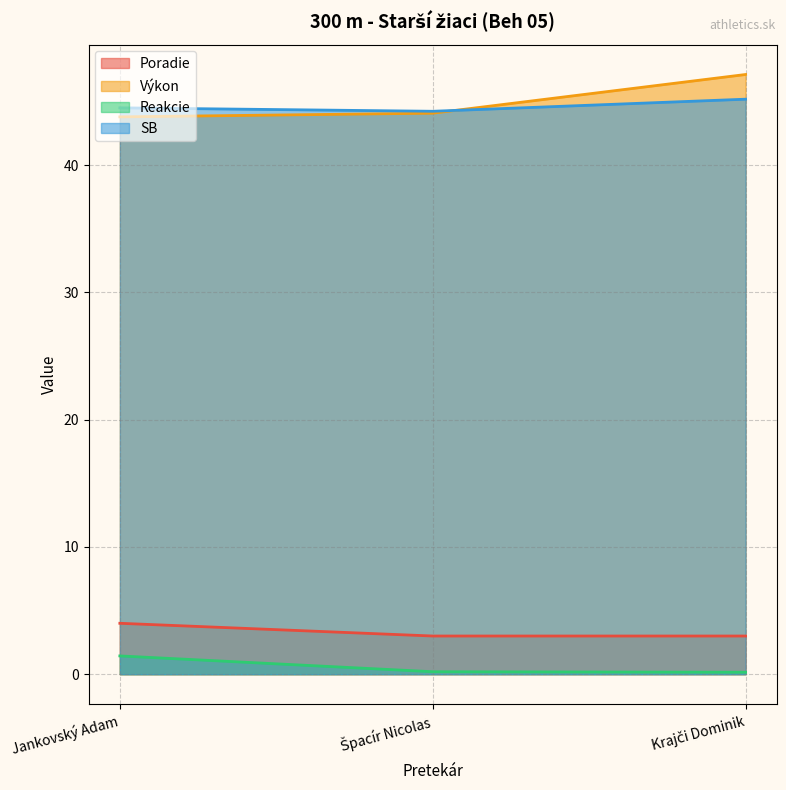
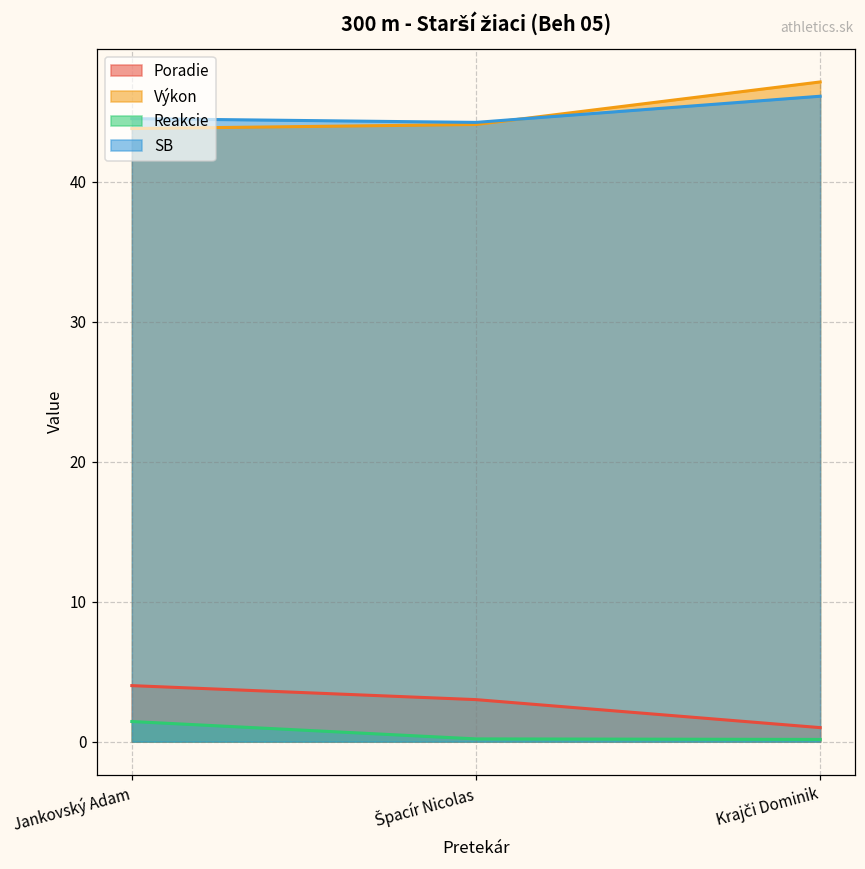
  {
    "Poradie": {
      "Jankovský Adam": 4,
      "Špacír Nicolas": 3,
-     "Krajči Dominik": 3
+     "Krajči Dominik": 1
    },
    "Výkon": {
      "Krajči Dominik": 47.1
    },
    "Reakcie": {
      "Jankovský Adam": 1.4,
      "Špacír Nicolas": 0.2,
      "Krajči Dominik": 0.2
    },
    "SB": {
-     "Krajči Dominik": 45.2
+     "Krajči Dominik": 46.1
    }
  }
